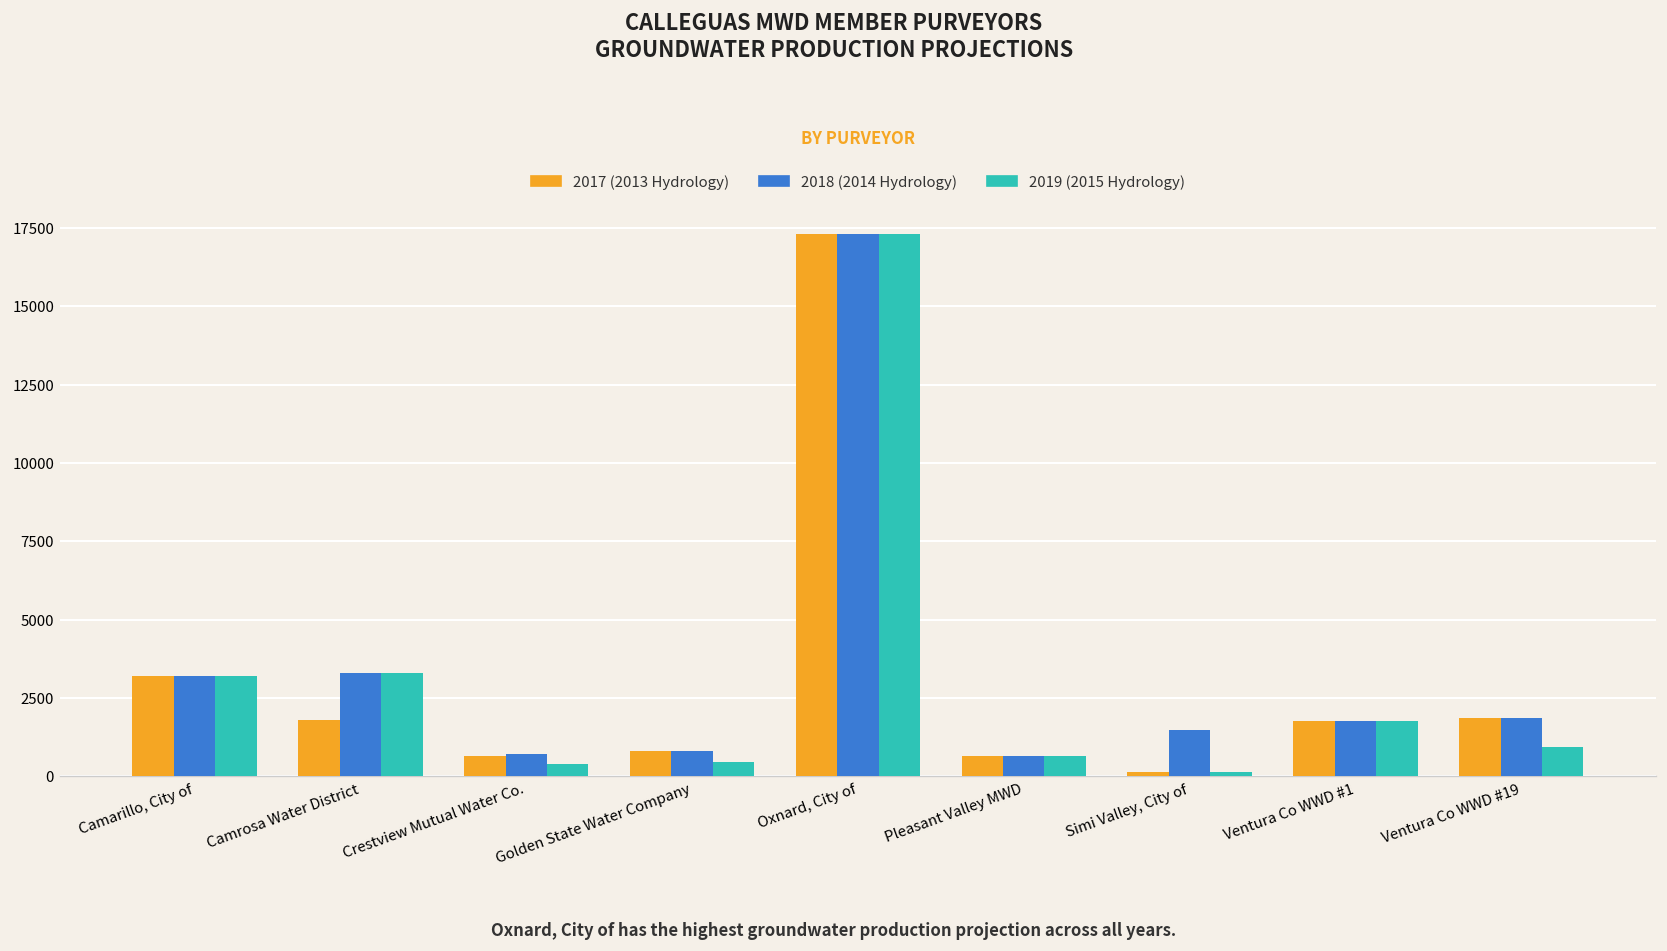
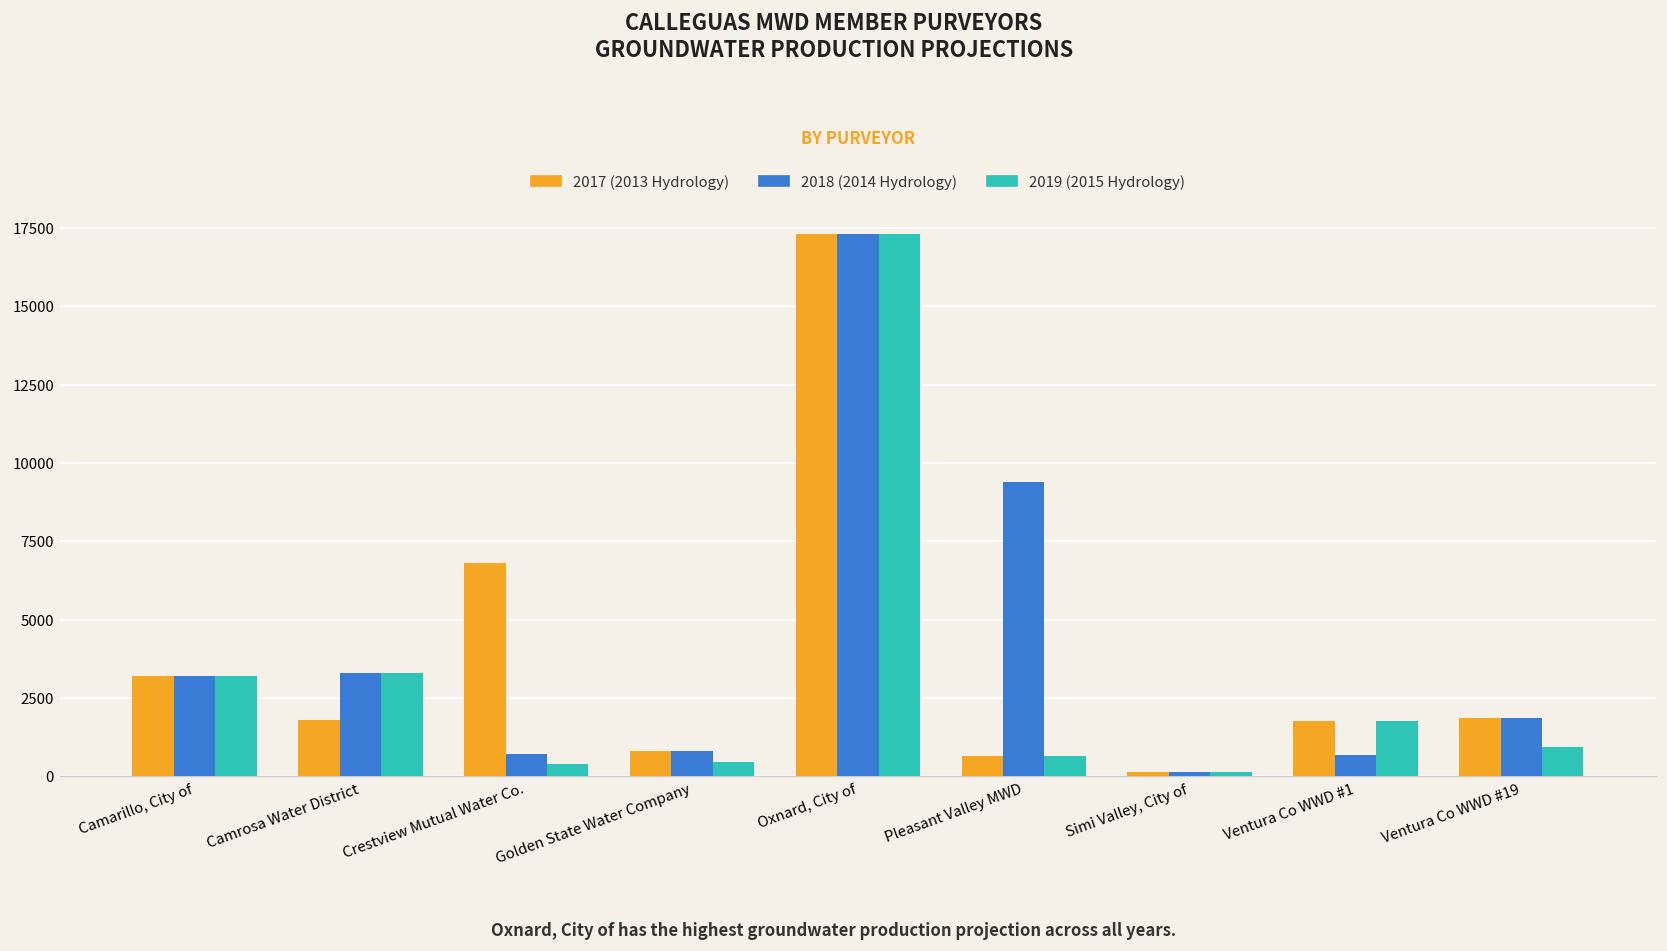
  {
    "2017 (2013 Hydrology)": {
      "Camarillo, City of": 3200,
      "Camrosa Water District": 1800,
-     "Crestview Mutual Water Co.": 700,
+     "Crestview Mutual Water Co.": 6800,
      "Golden State Water Company": 800,
      "Oxnard, City of": 17300,
      "Pleasant Valley MWD": 700,
      "Simi Valley, City of": 100,
      "Ventura Co WWD #1": 1800,
      "Ventura Co WWD #19": 1800
    },
    "2018 (2014 Hydrology)": {
      "Camarillo, City of": 3200,
      "Camrosa Water District": 3300,
      "Crestview Mutual Water Co.": 700,
      "Golden State Water Company": 800,
      "Oxnard, City of": 17300,
-     "Pleasant Valley MWD": 700,
-     "Simi Valley, City of": 1500,
-     "Ventura Co WWD #1": 1800,
+     "Pleasant Valley MWD": 9400,
+     "Simi Valley, City of": 100,
+     "Ventura Co WWD #1": 700,
      "Ventura Co WWD #19": 1800
    },
    "2019 (2015 Hydrology)": {
      "Camarillo, City of": 3200,
      "Camrosa Water District": 3300,
      "Crestview Mutual Water Co.": 400,
      "Golden State Water Company": 500,
      "Oxnard, City of": 17300,
      "Pleasant Valley MWD": 700,
      "Simi Valley, City of": 100,
      "Ventura Co WWD #1": 1800,
      "Ventura Co WWD #19": 900
    }
  }
